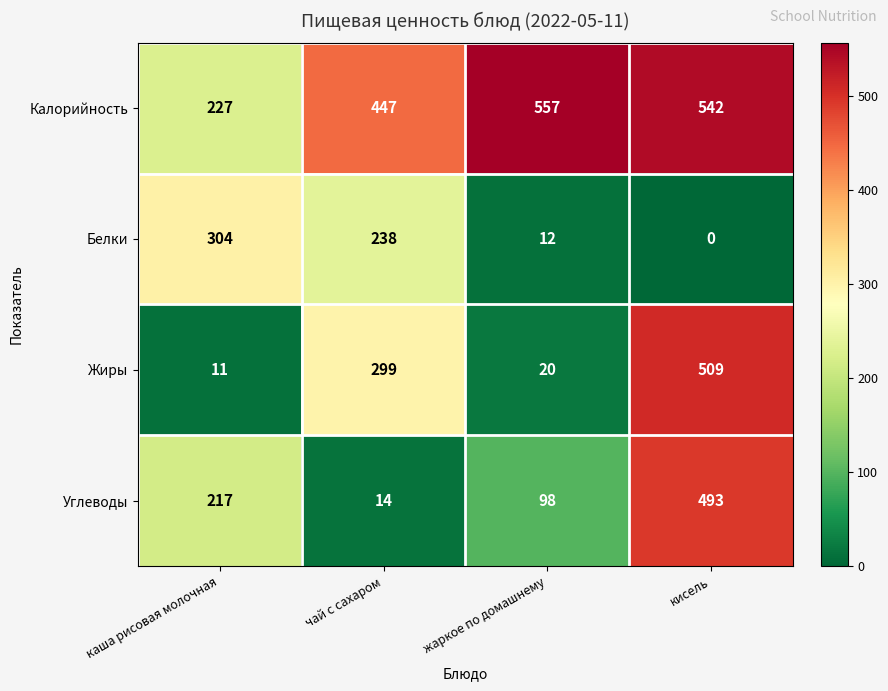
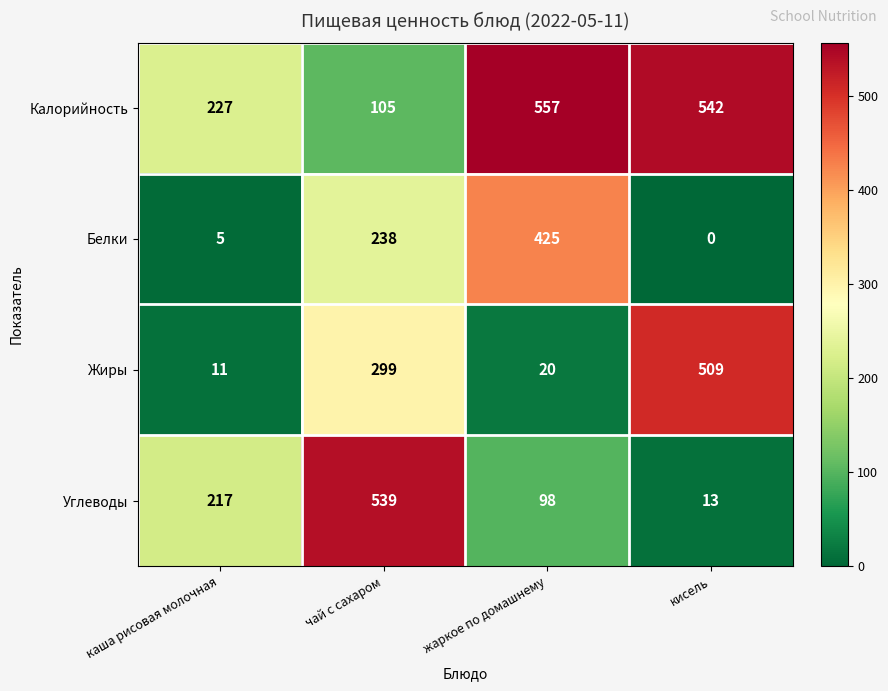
  {
    "Калорийность": {
      "каша рисовая молочная": 227,
-     "чай с сахаром": 447,
+     "чай с сахаром": 105,
      "жаркое по домашнему": 557,
      "кисель": 542
    },
    "Белки": {
-     "каша рисовая молочная": 304,
+     "каша рисовая молочная": 5,
      "чай с сахаром": 238,
-     "жаркое по домашнему": 12,
+     "жаркое по домашнему": 425,
      "кисель": 0
    },
    "Жиры": {
      "каша рисовая молочная": 11,
      "чай с сахаром": 299,
      "жаркое по домашнему": 20,
      "кисель": 509
    },
    "Углеводы": {
      "каша рисовая молочная": 217,
-     "чай с сахаром": 14,
+     "чай с сахаром": 539,
      "жаркое по домашнему": 98,
-     "кисель": 493
+     "кисель": 13
    }
  }
